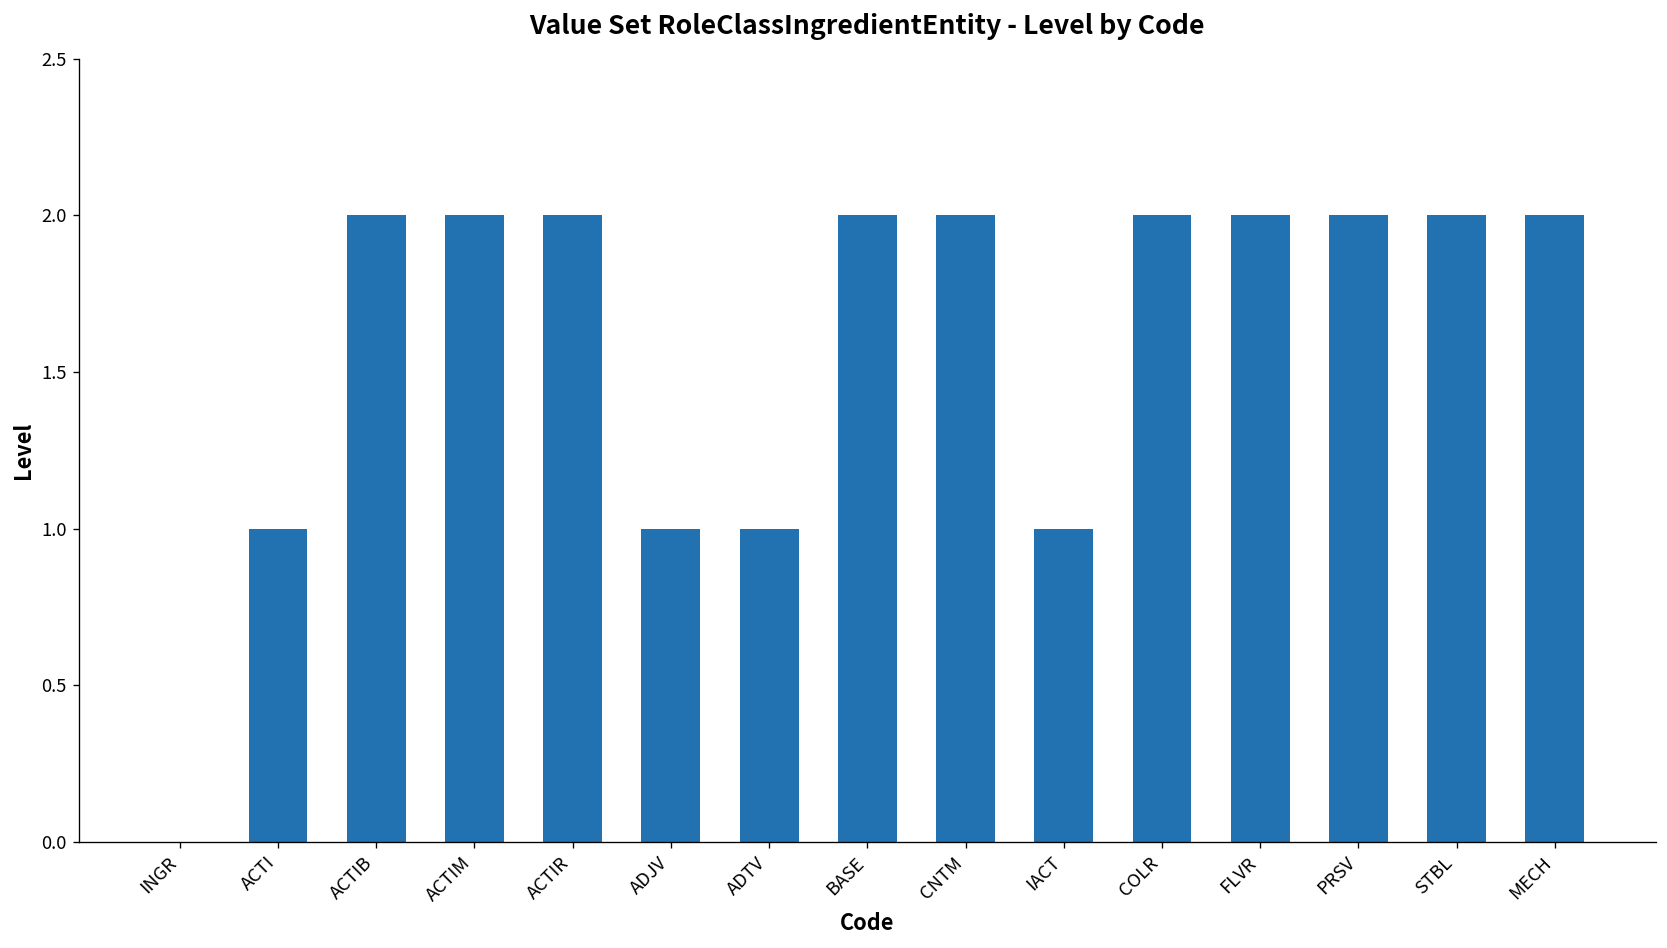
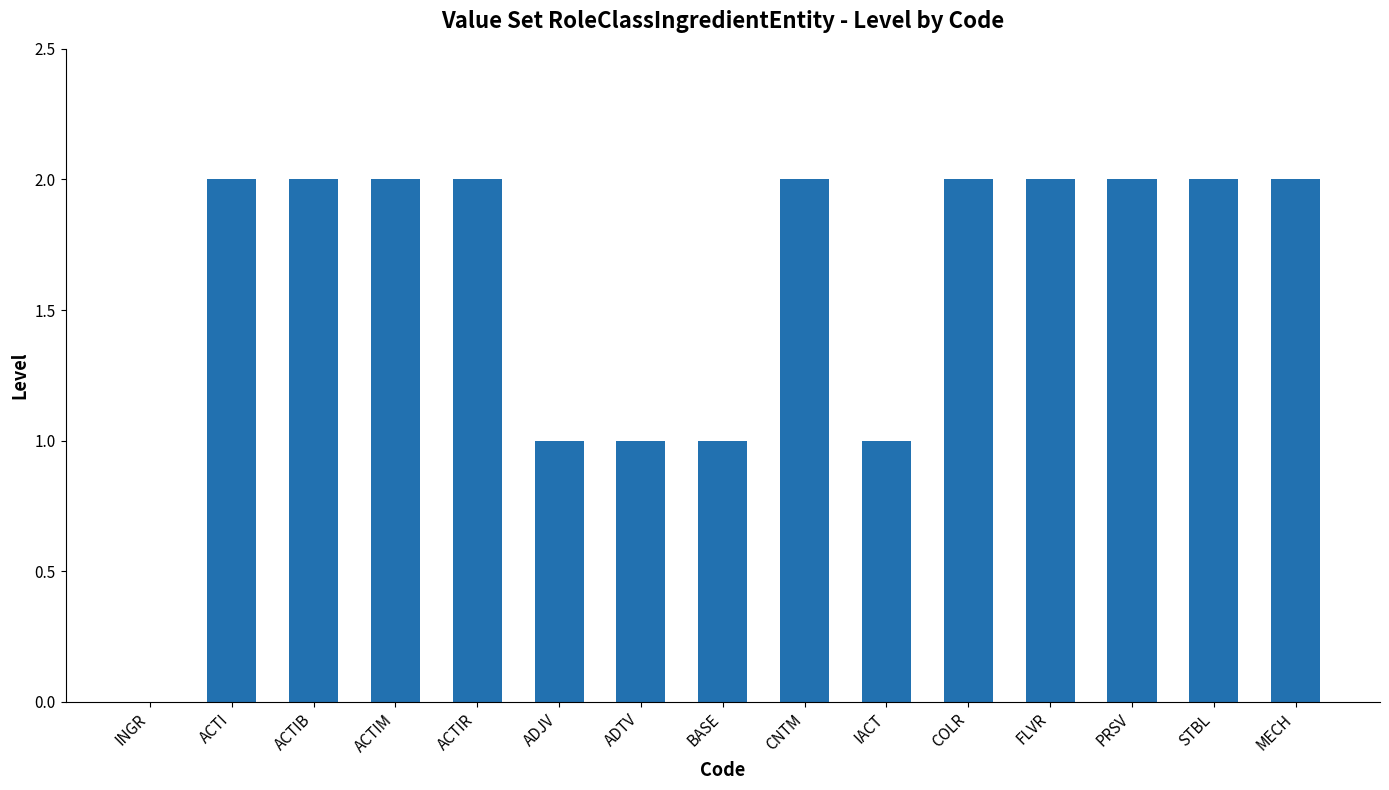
  {
    "INGR": 0,
-   "ACTI": 1,
+   "ACTI": 2,
    "ACTIB": 2,
    "ACTIM": 2,
    "ACTIR": 2,
    "ADJV": 1,
    "ADTV": 1,
-   "BASE": 2,
+   "BASE": 1,
    "CNTM": 2,
    "IACT": 1,
    "COLR": 2,
    "FLVR": 2,
    "PRSV": 2,
    "STBL": 2,
    "MECH": 2
  }
